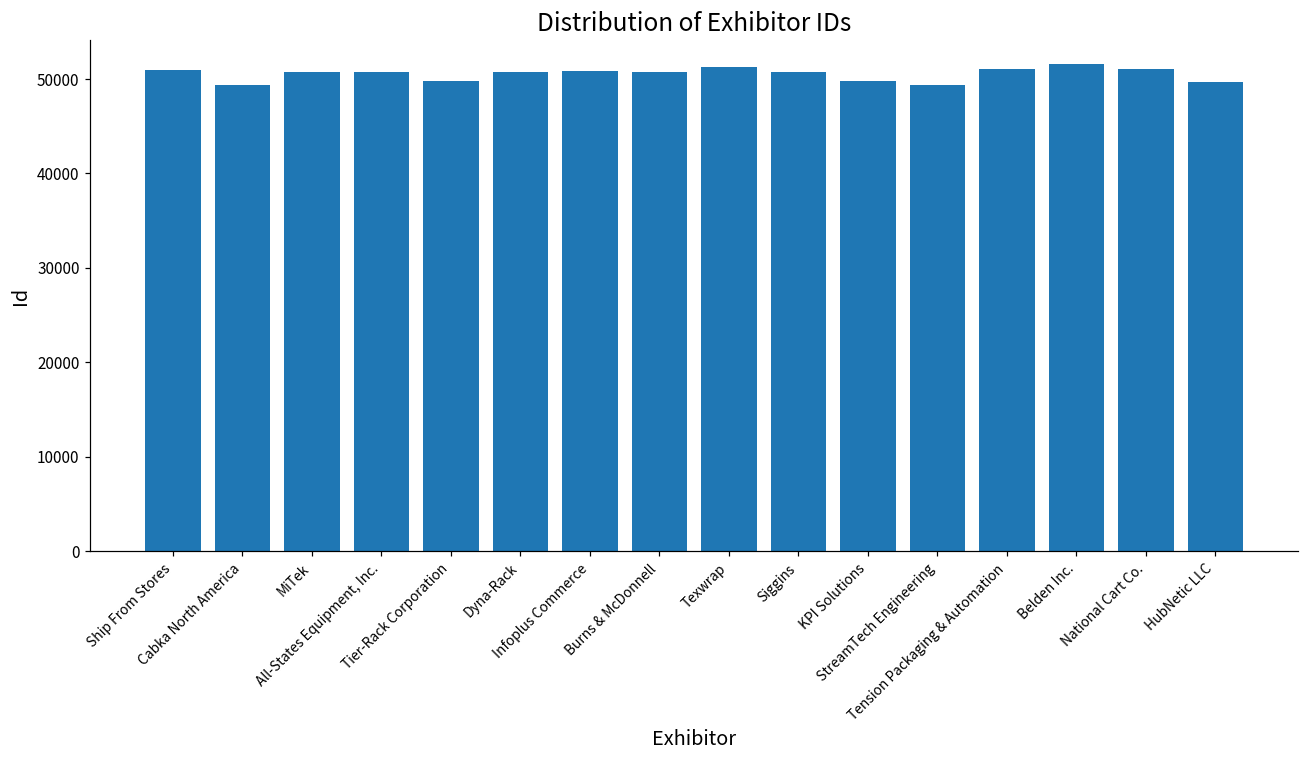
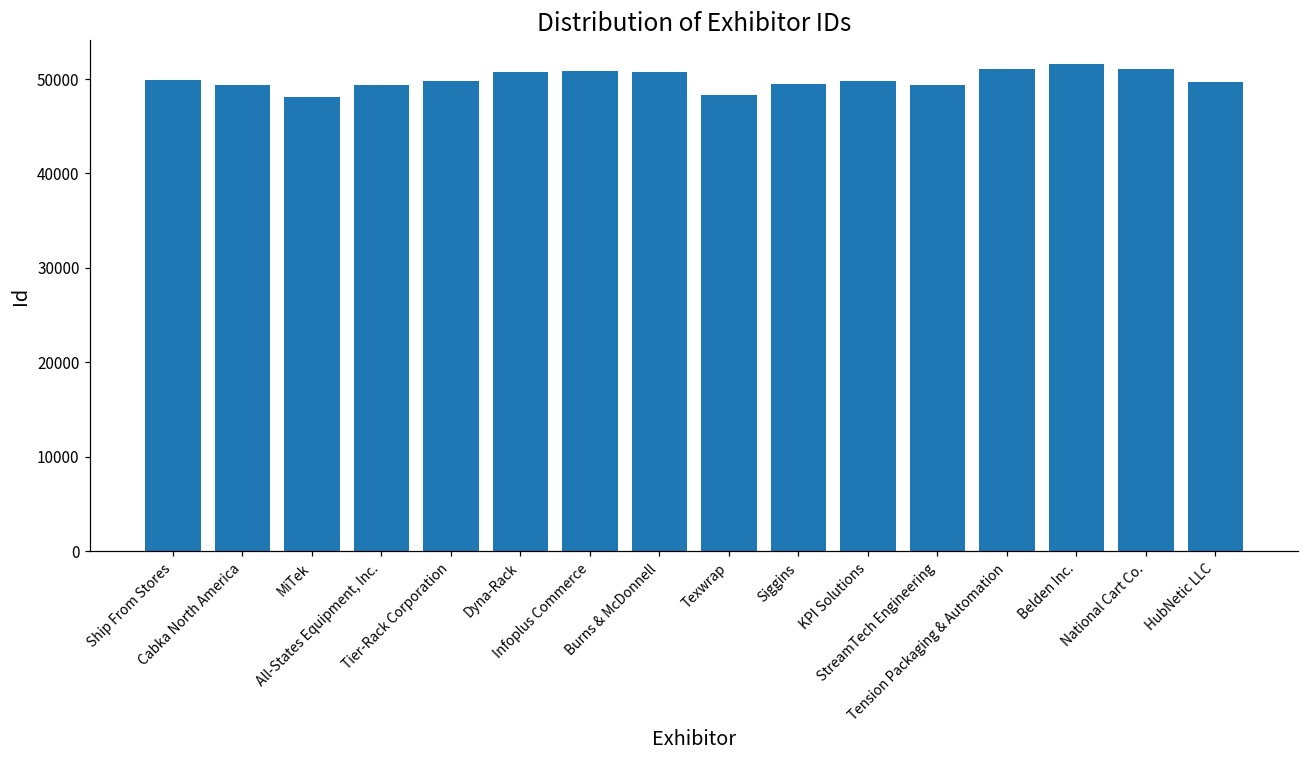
  {
-   "Ship From Stores": 51000,
+   "Ship From Stores": 50000,
    "Cabka North America": 49000,
-   "MiTek": 51000,
-   "All-States Equipment, Inc.": 51000,
+   "MiTek": 48000,
+   "All-States Equipment, Inc.": 49000,
    "Tier-Rack Corporation": 50000,
    "Dyna-Rack": 51000,
    "Infoplus Commerce": 51000,
    "Burns & McDonnell": 51000,
-   "Texwrap": 51000,
-   "Siggins": 51000,
+   "Texwrap": 48000,
+   "Siggins": 49000,
    "KPI Solutions": 50000,
    "StreamTech Engineering": 49000,
    "Tension Packaging & Automation": 51000,
    "Belden Inc.": 52000,
    "National Cart Co.": 51000,
    "HubNetic LLC": 50000
  }
